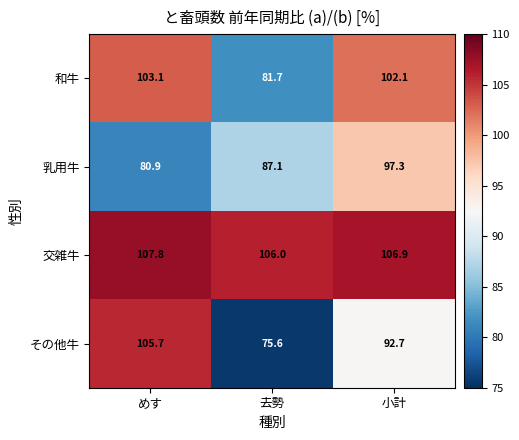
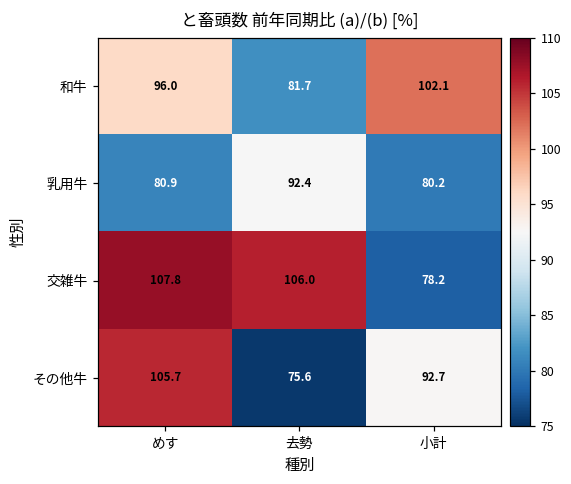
  {
    "和牛": {
-     "めす": 103.1,
+     "めす": 96.0,
      "去勢": 81.7,
      "小計": 102.1
    },
    "乳用牛": {
      "めす": 80.9,
-     "去勢": 87.1,
-     "小計": 97.3
+     "去勢": 92.4,
+     "小計": 80.2
    },
    "交雑牛": {
      "めす": 107.8,
      "去勢": 106.0,
-     "小計": 106.9
+     "小計": 78.2
    },
    "その他牛": {
      "めす": 105.7,
      "去勢": 75.6,
      "小計": 92.7
    }
  }
